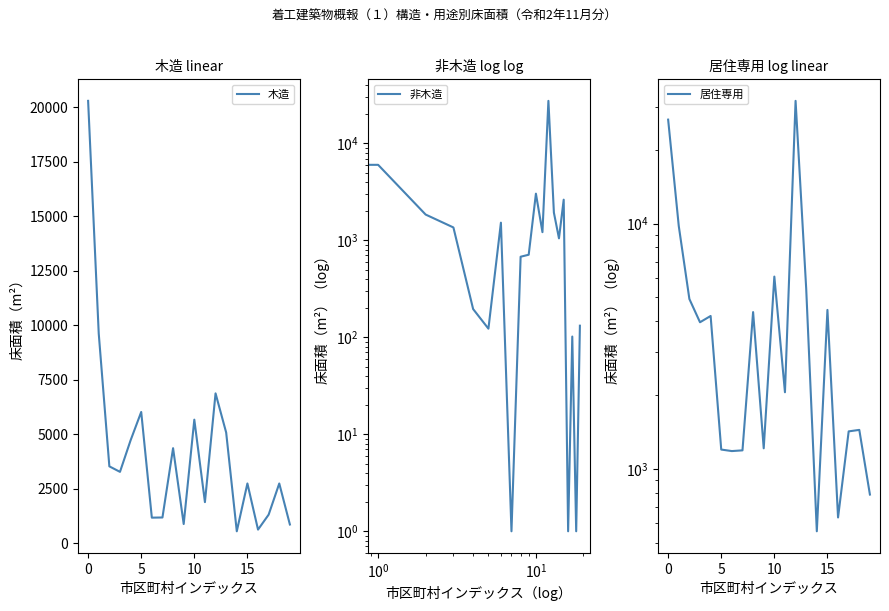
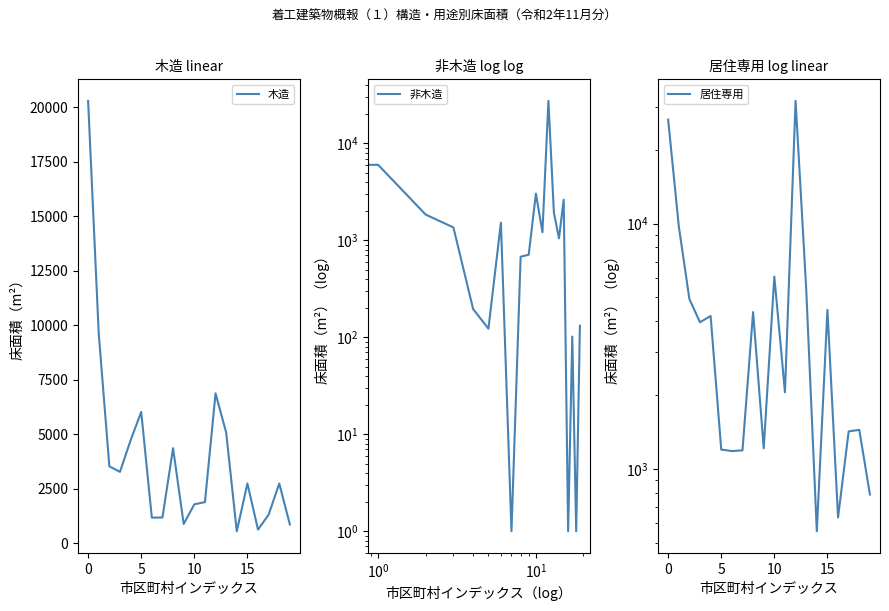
  {
    "木造 linear": {
      "0": 20300,
      "5": 6000,
-     "10": 5700,
+     "10": 1800,
      "15": 2700
    },
    "非木造 log log": {
      "10^0": 6000,
      "10^1": 3000
    },
    "居住専用 log linear": {
      "0": 27000,
      "5": 1200,
      "10": 6100,
      "15": 4400
    }
  }
